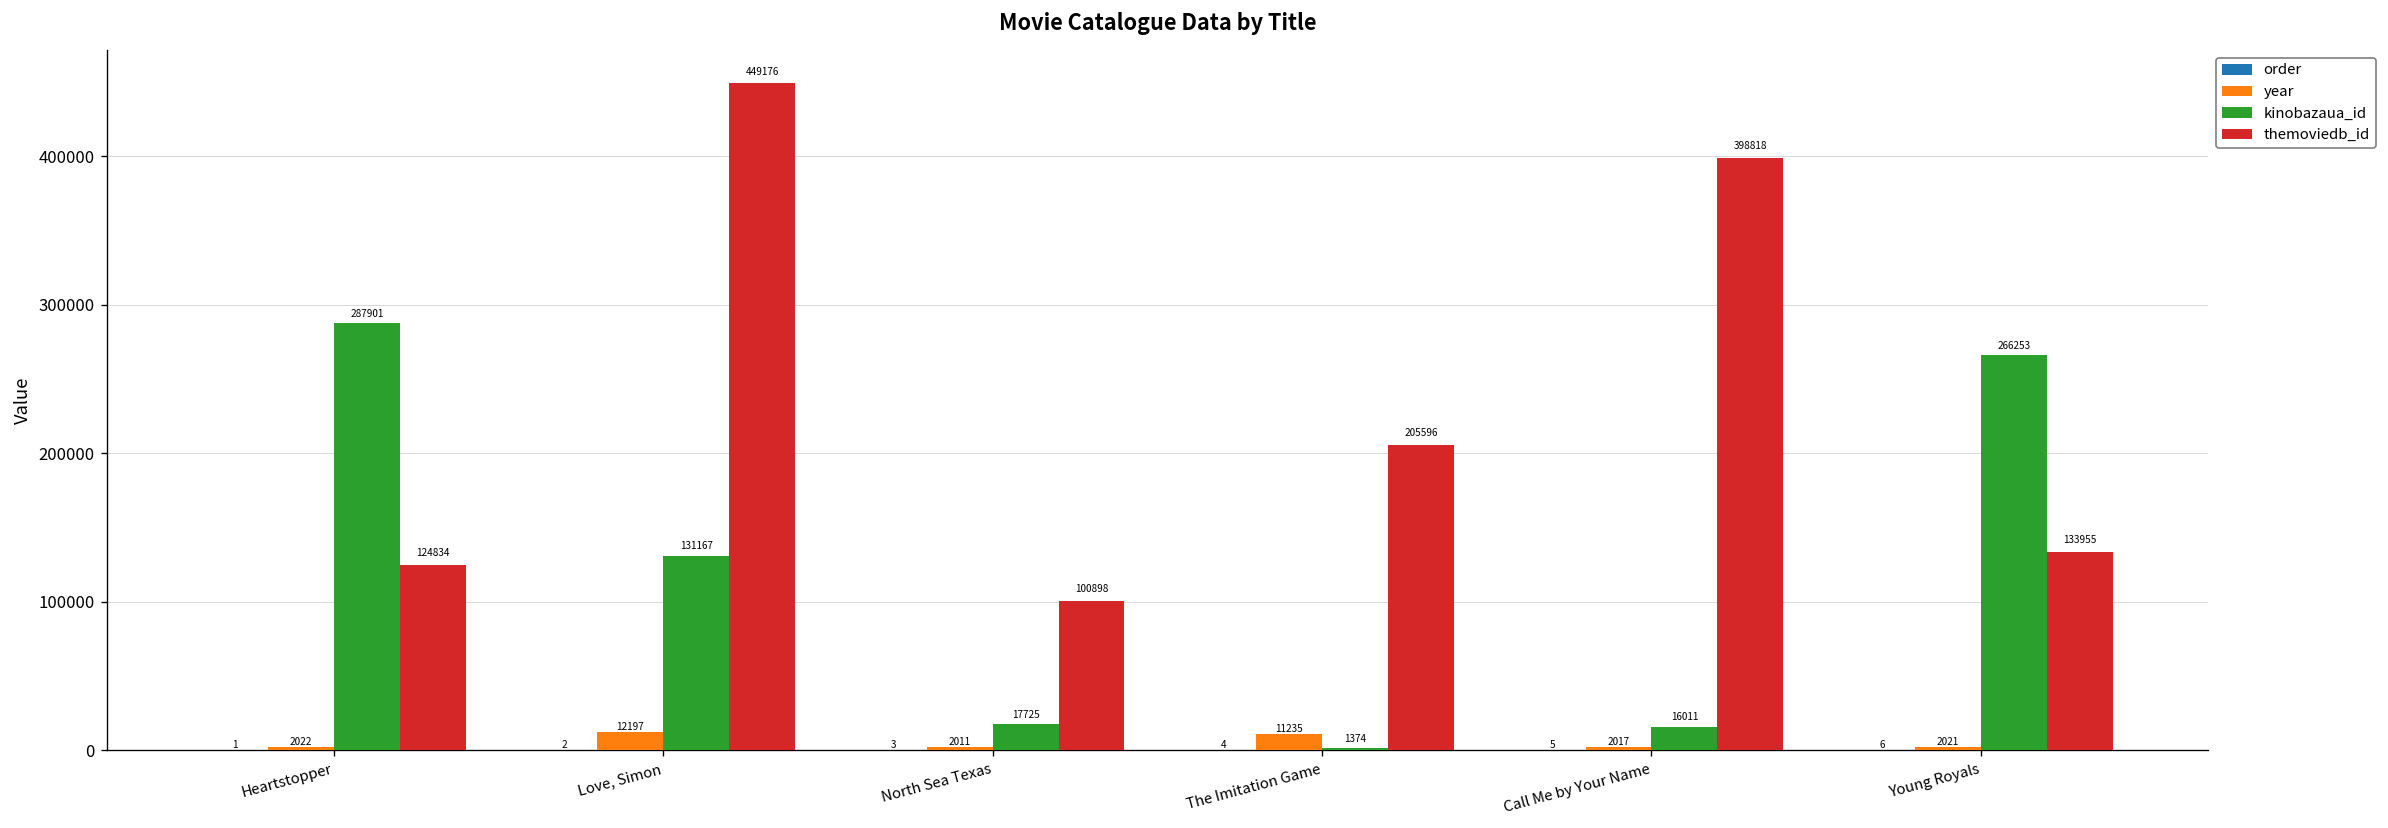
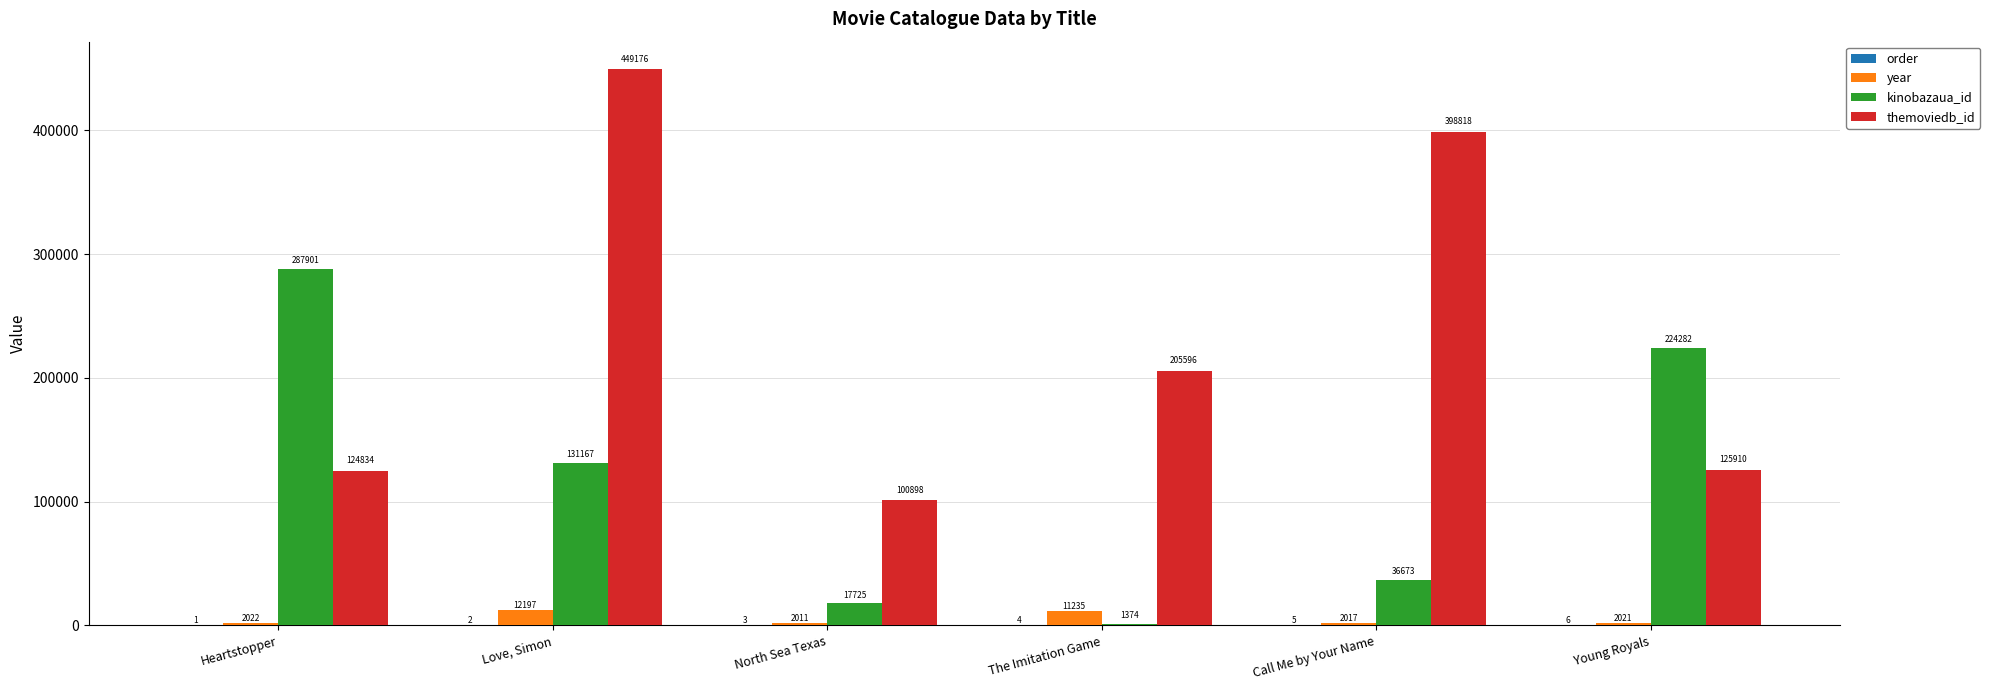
  {
    "order": {
      "Heartstopper": 1,
      "Love, Simon": 2,
      "North Sea Texas": 3,
      "The Imitation Game": 4,
      "Call Me by Your Name": 5,
      "Young Royals": 6
    },
    "year": {
      "Heartstopper": 2022,
      "Love, Simon": 12197,
      "North Sea Texas": 2011,
      "The Imitation Game": 11235,
      "Call Me by Your Name": 2017,
      "Young Royals": 2021
    },
    "kinobazaua_id": {
      "Heartstopper": 287901,
      "Love, Simon": 131167,
      "North Sea Texas": 17725,
      "The Imitation Game": 1374,
-     "Call Me by Your Name": 16011,
-     "Young Royals": 266253
+     "Call Me by Your Name": 36673,
+     "Young Royals": 224282
    },
    "themoviedb_id": {
      "Heartstopper": 124834,
      "Love, Simon": 449176,
      "North Sea Texas": 100898,
      "The Imitation Game": 205596,
      "Call Me by Your Name": 398818,
-     "Young Royals": 133955
+     "Young Royals": 125910
    }
  }
